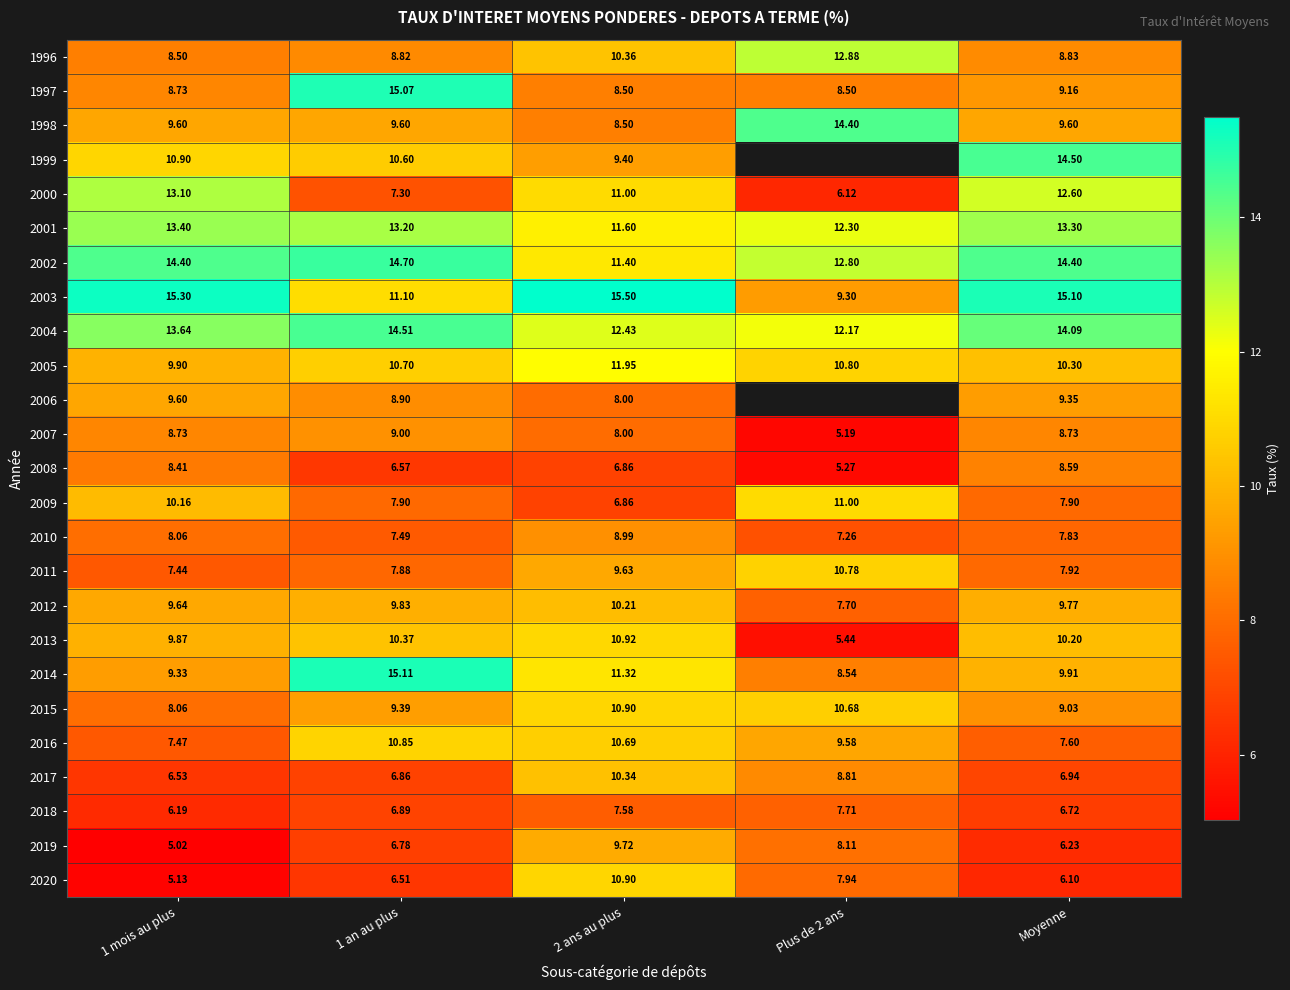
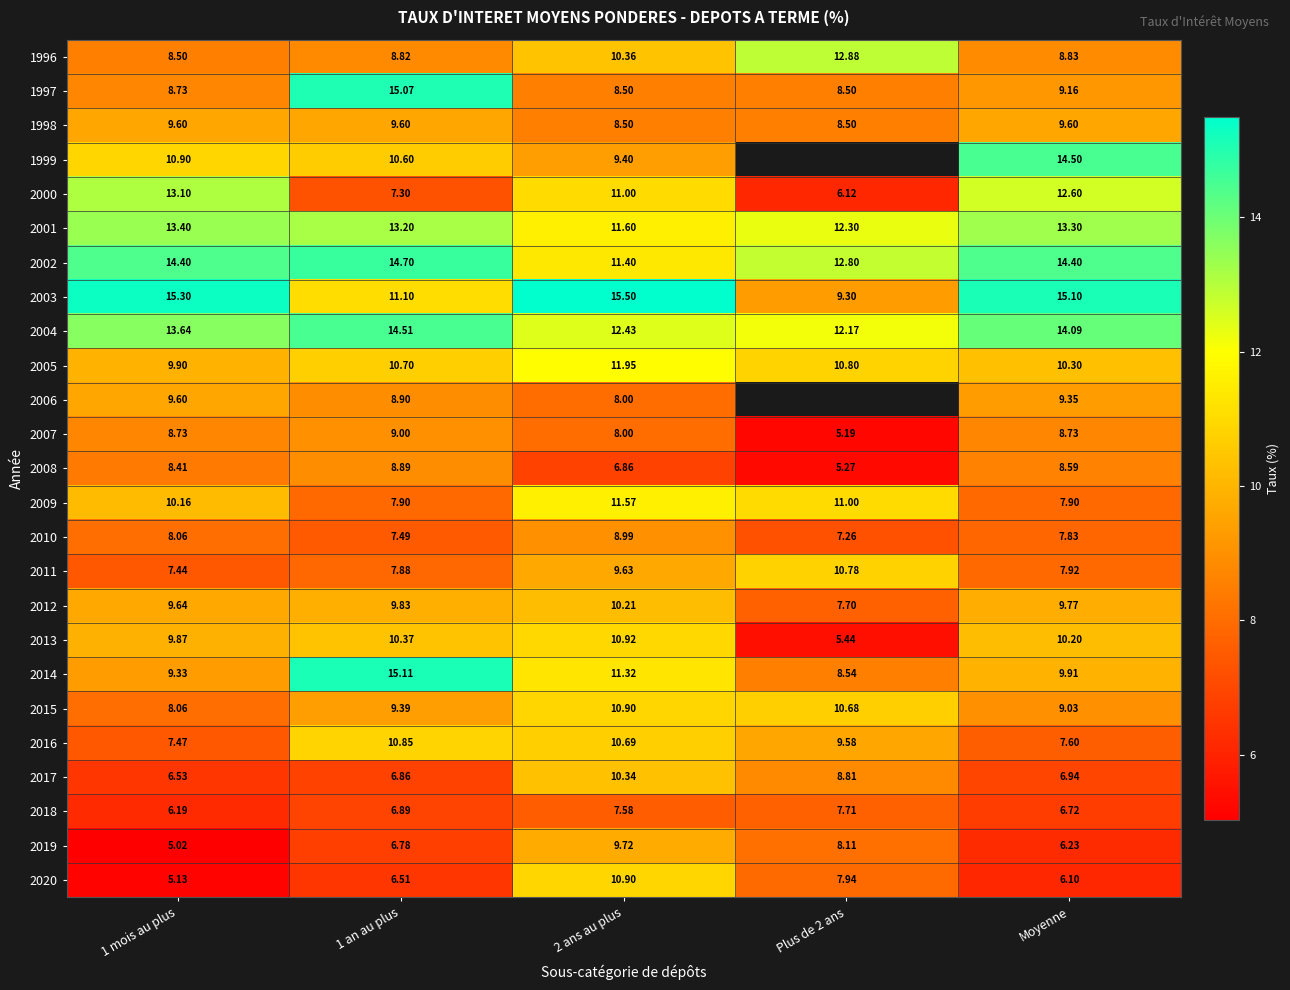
  {
    "1996": {
      "1 mois au plus": 8.50,
      "1 an au plus": 8.82,
      "2 ans au plus": 10.36,
      "Plus de 2 ans": 12.88,
      "Moyenne": 8.83
    },
    "1997": {
      "1 mois au plus": 8.73,
      "1 an au plus": 15.07,
      "2 ans au plus": 8.50,
      "Plus de 2 ans": 8.50,
      "Moyenne": 9.16
    },
    "1998": {
      "1 mois au plus": 9.60,
      "1 an au plus": 9.60,
      "2 ans au plus": 8.50,
-     "Plus de 2 ans": 14.40,
+     "Plus de 2 ans": 8.50,
      "Moyenne": 9.60
    },
    "1999": {
      "1 mois au plus": 10.90,
      "1 an au plus": 10.60,
      "2 ans au plus": 9.40,
      "Moyenne": 14.50
    },
    "2000": {
      "1 mois au plus": 13.10,
      "1 an au plus": 7.30,
      "2 ans au plus": 11.00,
      "Plus de 2 ans": 6.12,
      "Moyenne": 12.60
    },
    "2001": {
      "1 mois au plus": 13.40,
      "1 an au plus": 13.20,
      "2 ans au plus": 11.60,
      "Plus de 2 ans": 12.30,
      "Moyenne": 13.30
    },
    "2002": {
      "1 mois au plus": 14.40,
      "1 an au plus": 14.70,
      "2 ans au plus": 11.40,
      "Plus de 2 ans": 12.80,
      "Moyenne": 14.40
    },
    "2003": {
      "1 mois au plus": 15.30,
      "1 an au plus": 11.10,
      "2 ans au plus": 15.50,
      "Plus de 2 ans": 9.30,
      "Moyenne": 15.10
    },
    "2004": {
      "1 mois au plus": 13.64,
      "1 an au plus": 14.51,
      "2 ans au plus": 12.43,
      "Plus de 2 ans": 12.17,
      "Moyenne": 14.09
    },
    "2005": {
      "1 mois au plus": 9.90,
      "1 an au plus": 10.70,
      "2 ans au plus": 11.95,
      "Plus de 2 ans": 10.80,
      "Moyenne": 10.30
    },
    "2006": {
      "1 mois au plus": 9.60,
      "1 an au plus": 8.90,
      "2 ans au plus": 8.00,
      "Moyenne": 9.35
    },
    "2007": {
      "1 mois au plus": 8.73,
      "1 an au plus": 9.00,
      "2 ans au plus": 8.00,
      "Plus de 2 ans": 5.19,
      "Moyenne": 8.73
    },
    "2008": {
      "1 mois au plus": 8.41,
-     "1 an au plus": 6.57,
+     "1 an au plus": 8.89,
      "2 ans au plus": 6.86,
      "Plus de 2 ans": 5.27,
      "Moyenne": 8.59
    },
    "2009": {
      "1 mois au plus": 10.16,
      "1 an au plus": 7.90,
-     "2 ans au plus": 6.86,
+     "2 ans au plus": 11.57,
      "Plus de 2 ans": 11.00,
      "Moyenne": 7.90
    },
    "2010": {
      "1 mois au plus": 8.06,
      "1 an au plus": 7.49,
      "2 ans au plus": 8.99,
      "Plus de 2 ans": 7.26,
      "Moyenne": 7.83
    },
    "2011": {
      "1 mois au plus": 7.44,
      "1 an au plus": 7.88,
      "2 ans au plus": 9.63,
      "Plus de 2 ans": 10.78,
      "Moyenne": 7.92
    },
    "2012": {
      "1 mois au plus": 9.64,
      "1 an au plus": 9.83,
      "2 ans au plus": 10.21,
      "Plus de 2 ans": 7.70,
      "Moyenne": 9.77
    },
    "2013": {
      "1 mois au plus": 9.87,
      "1 an au plus": 10.37,
      "2 ans au plus": 10.92,
      "Plus de 2 ans": 5.44,
      "Moyenne": 10.20
    },
    "2014": {
      "1 mois au plus": 9.33,
      "1 an au plus": 15.11,
      "2 ans au plus": 11.32,
      "Plus de 2 ans": 8.54,
      "Moyenne": 9.91
    },
    "2015": {
      "1 mois au plus": 8.06,
      "1 an au plus": 9.39,
      "2 ans au plus": 10.90,
      "Plus de 2 ans": 10.68,
      "Moyenne": 9.03
    },
    "2016": {
      "1 mois au plus": 7.47,
      "1 an au plus": 10.85,
      "2 ans au plus": 10.69,
      "Plus de 2 ans": 9.58,
      "Moyenne": 7.60
    },
    "2017": {
      "1 mois au plus": 6.53,
      "1 an au plus": 6.86,
      "2 ans au plus": 10.34,
      "Plus de 2 ans": 8.81,
      "Moyenne": 6.94
    },
    "2018": {
      "1 mois au plus": 6.19,
      "1 an au plus": 6.89,
      "2 ans au plus": 7.58,
      "Plus de 2 ans": 7.71,
      "Moyenne": 6.72
    },
    "2019": {
      "1 mois au plus": 5.02,
      "1 an au plus": 6.78,
      "2 ans au plus": 9.72,
      "Plus de 2 ans": 8.11,
      "Moyenne": 6.23
    },
    "2020": {
      "1 mois au plus": 5.13,
      "1 an au plus": 6.51,
      "2 ans au plus": 10.90,
      "Plus de 2 ans": 7.94,
      "Moyenne": 6.10
    }
  }
